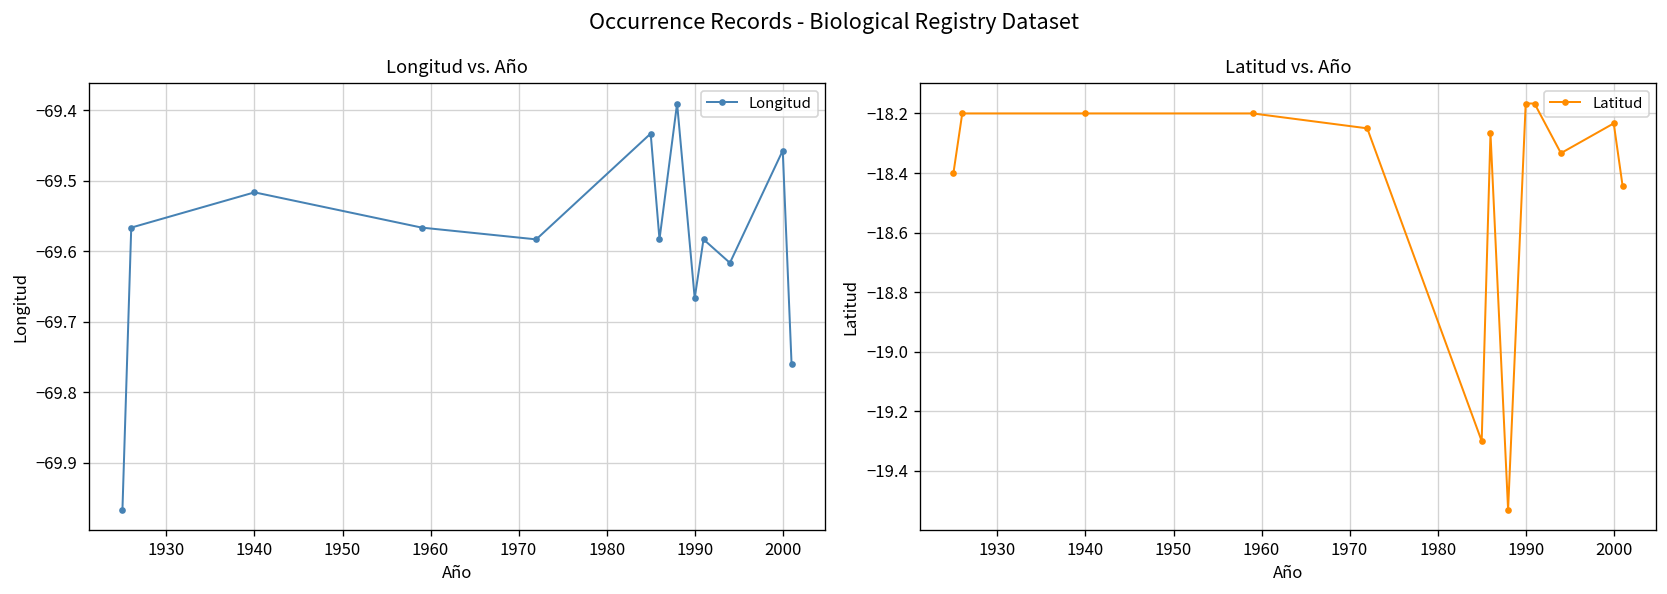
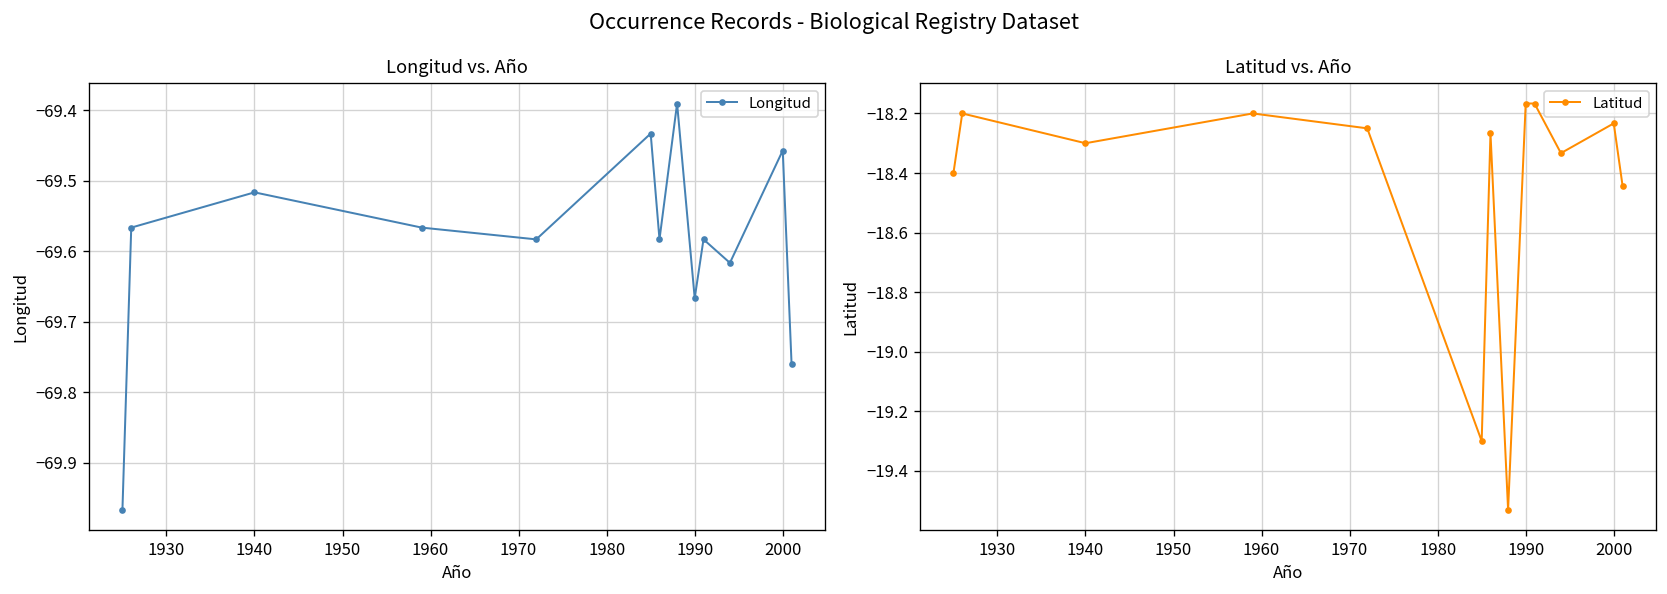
  {
    "Longitud vs. Año": {
      "1940": -69.52,
      "1990": -69.67,
      "2000": -69.46
    },
    "Latitud vs. Año": {
-     "1940": -18.2,
+     "1940": -18.3,
      "1990": -18.17,
      "2000": -18.23
    }
  }
